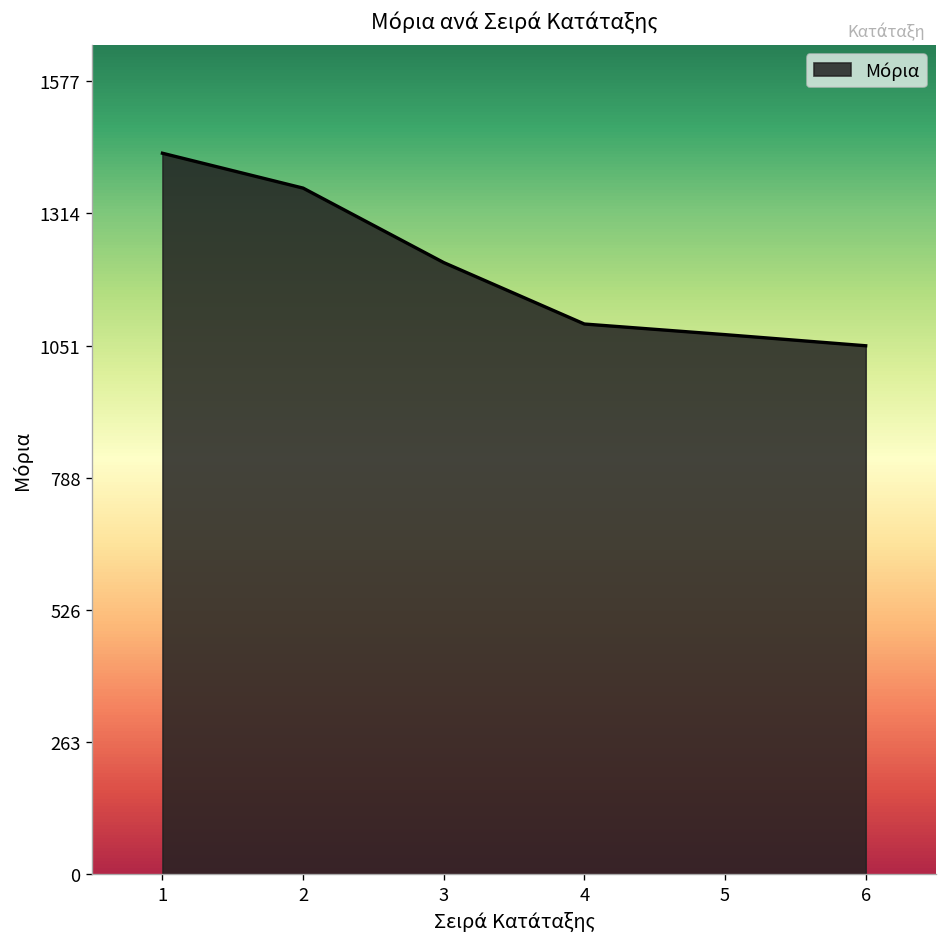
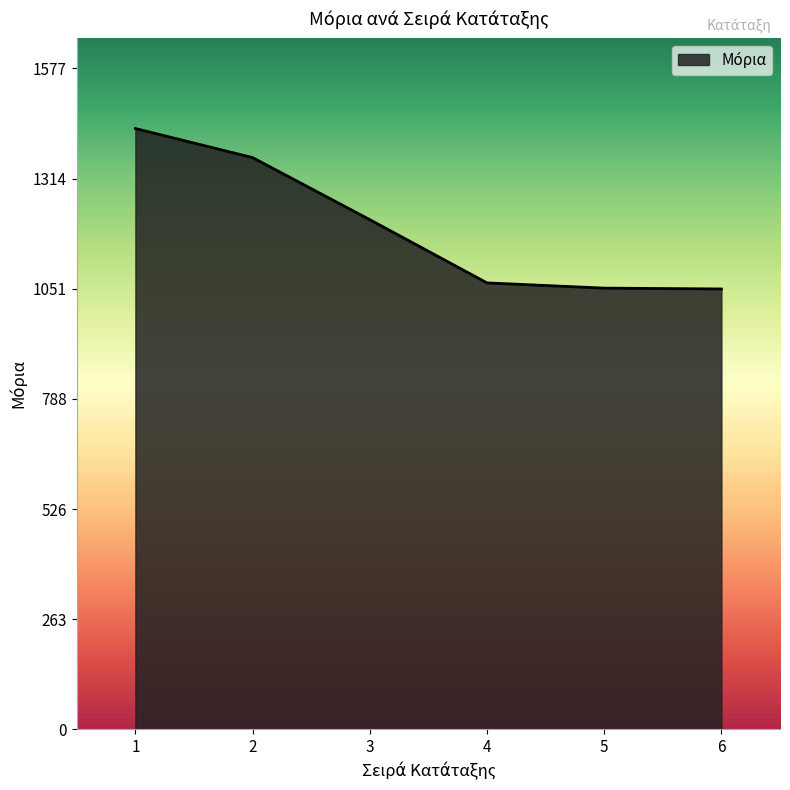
  {
    "1": 1430,
    "2": 1360,
    "3": 1220,
-   "4": 1090,
-   "5": 1070,
+   "4": 1070,
+   "5": 1050,
    "6": 1050
  }
